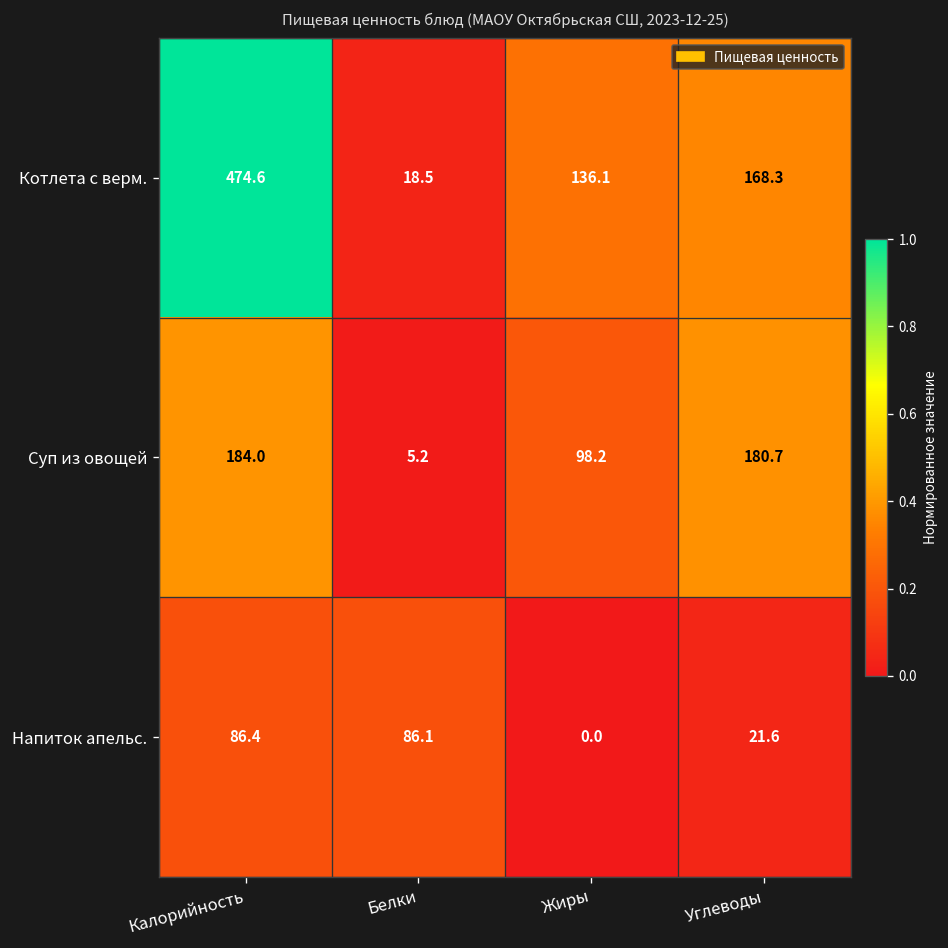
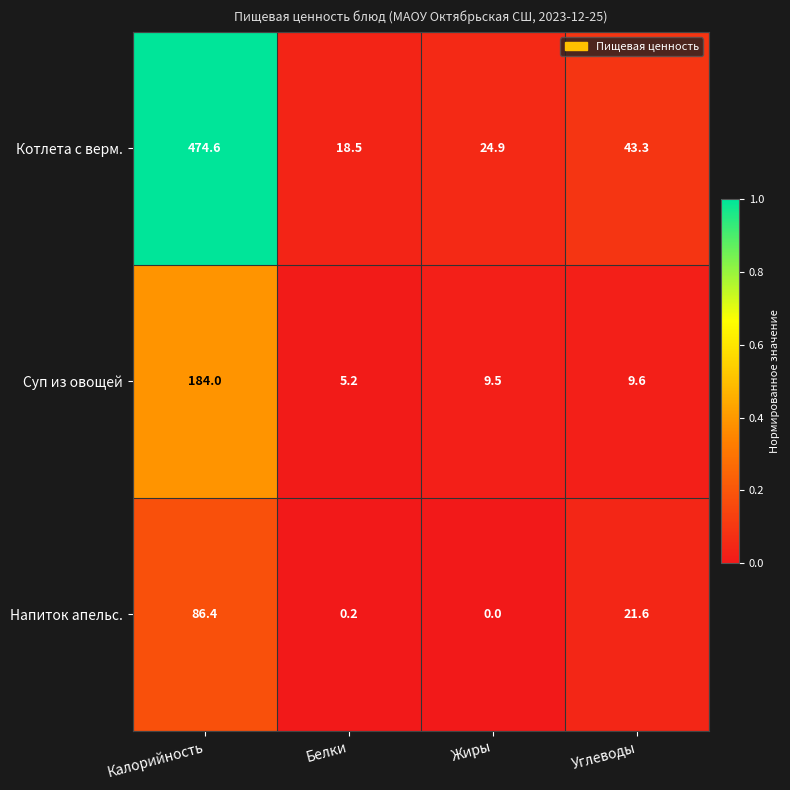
  {
    "Котлета с верм.": {
      "Калорийность": 474.6,
      "Белки": 18.5,
-     "Жиры": 136.1,
-     "Углеводы": 168.3
+     "Жиры": 24.9,
+     "Углеводы": 43.3
    },
    "Суп из овощей": {
      "Калорийность": 184.0,
      "Белки": 5.2,
-     "Жиры": 98.2,
-     "Углеводы": 180.7
+     "Жиры": 9.5,
+     "Углеводы": 9.6
    },
    "Напиток апельс.": {
      "Калорийность": 86.4,
-     "Белки": 86.1,
+     "Белки": 0.2,
      "Жиры": 0.0,
      "Углеводы": 21.6
    }
  }
